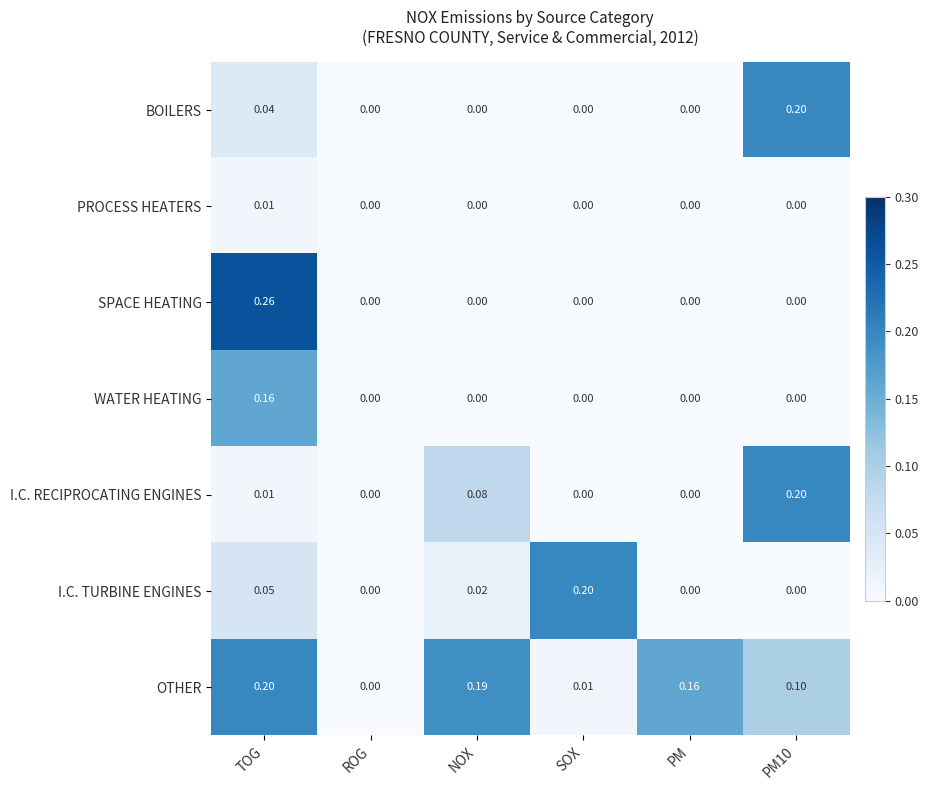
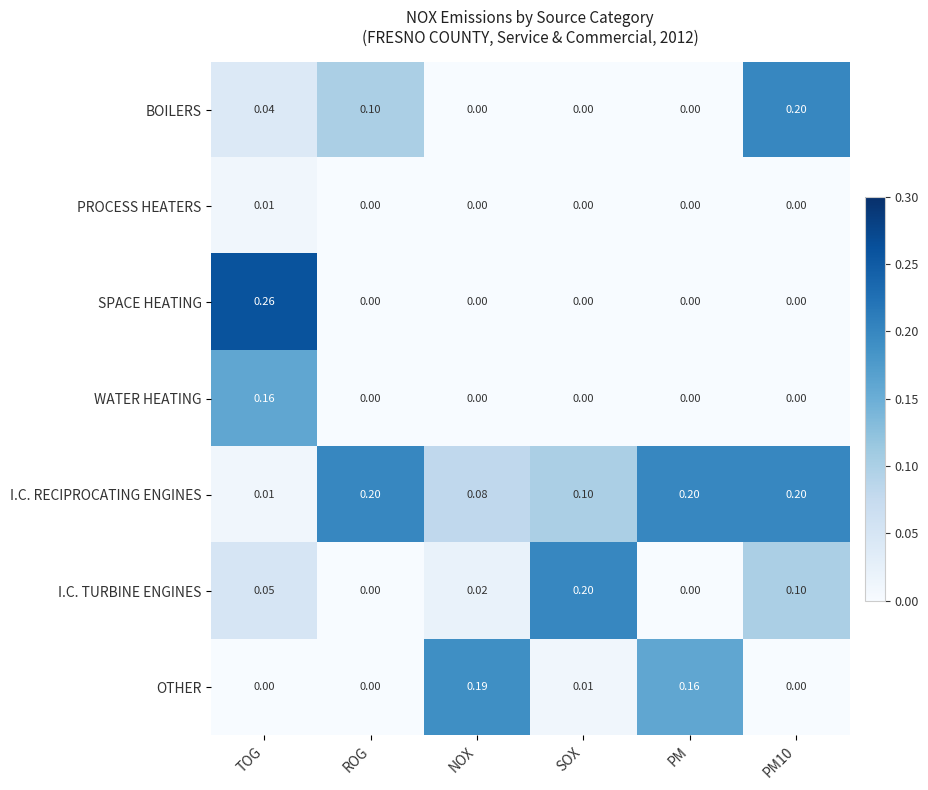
  {
    "BOILERS": {
      "TOG": 0.04,
-     "ROG": 0.00,
+     "ROG": 0.10,
      "NOX": 0.00,
      "SOX": 0.00,
      "PM": 0.00,
      "PM10": 0.20
    },
    "PROCESS HEATERS": {
      "TOG": 0.01,
      "ROG": 0.00,
      "NOX": 0.00,
      "SOX": 0.00,
      "PM": 0.00,
      "PM10": 0.00
    },
    "SPACE HEATING": {
      "TOG": 0.26,
      "ROG": 0.00,
      "NOX": 0.00,
      "SOX": 0.00,
      "PM": 0.00,
      "PM10": 0.00
    },
    "WATER HEATING": {
      "TOG": 0.16,
      "ROG": 0.00,
      "NOX": 0.00,
      "SOX": 0.00,
      "PM": 0.00,
      "PM10": 0.00
    },
    "I.C. RECIPROCATING ENGINES": {
      "TOG": 0.01,
-     "ROG": 0.00,
+     "ROG": 0.20,
      "NOX": 0.08,
-     "SOX": 0.00,
-     "PM": 0.00,
+     "SOX": 0.10,
+     "PM": 0.20,
      "PM10": 0.20
    },
    "I.C. TURBINE ENGINES": {
      "TOG": 0.05,
      "ROG": 0.00,
      "NOX": 0.02,
      "SOX": 0.20,
      "PM": 0.00,
-     "PM10": 0.00
+     "PM10": 0.10
    },
    "OTHER": {
-     "TOG": 0.20,
+     "TOG": 0.00,
      "ROG": 0.00,
      "NOX": 0.19,
      "SOX": 0.01,
      "PM": 0.16,
-     "PM10": 0.10
+     "PM10": 0.00
    }
  }
